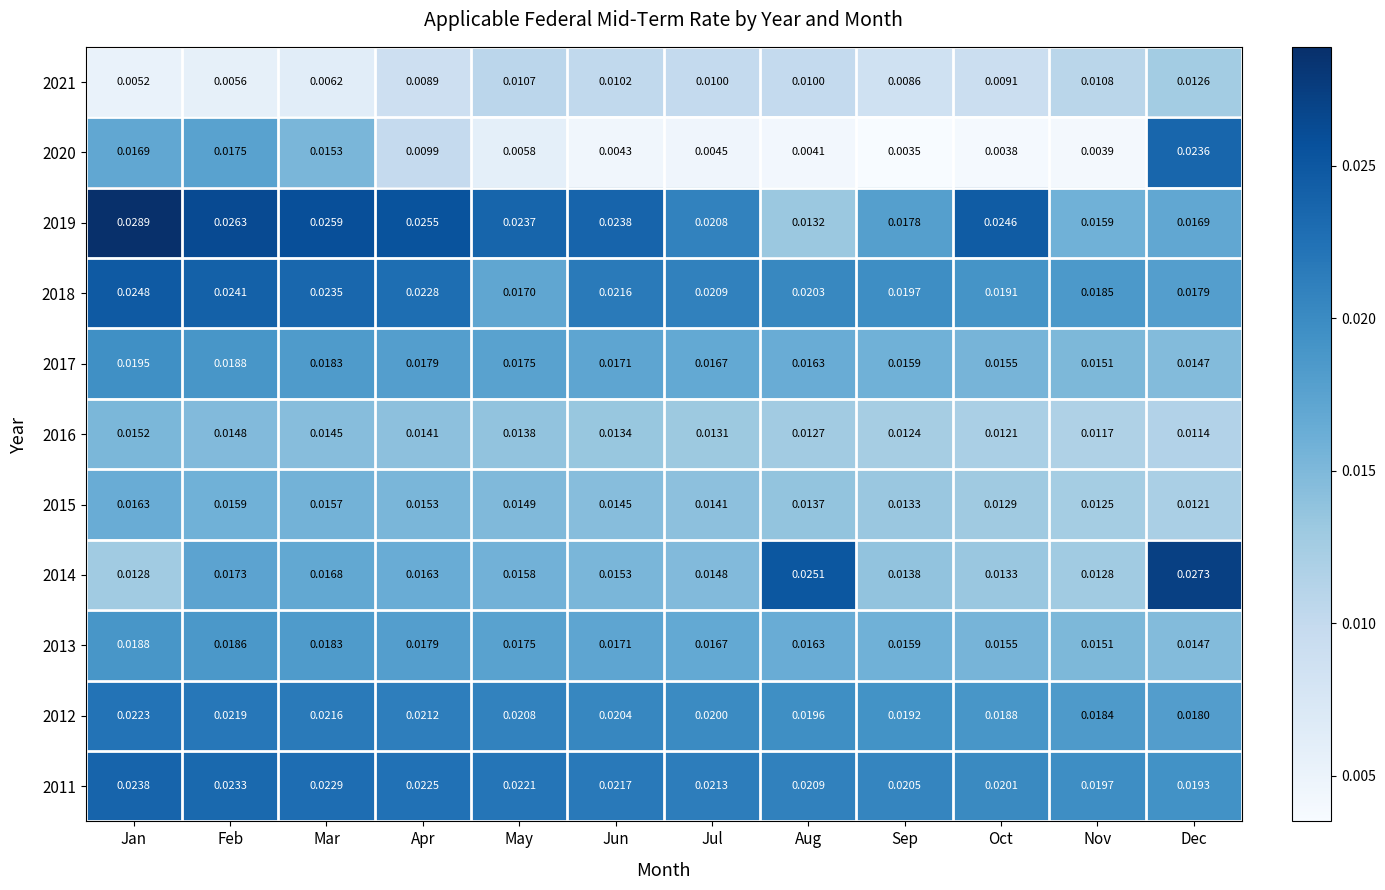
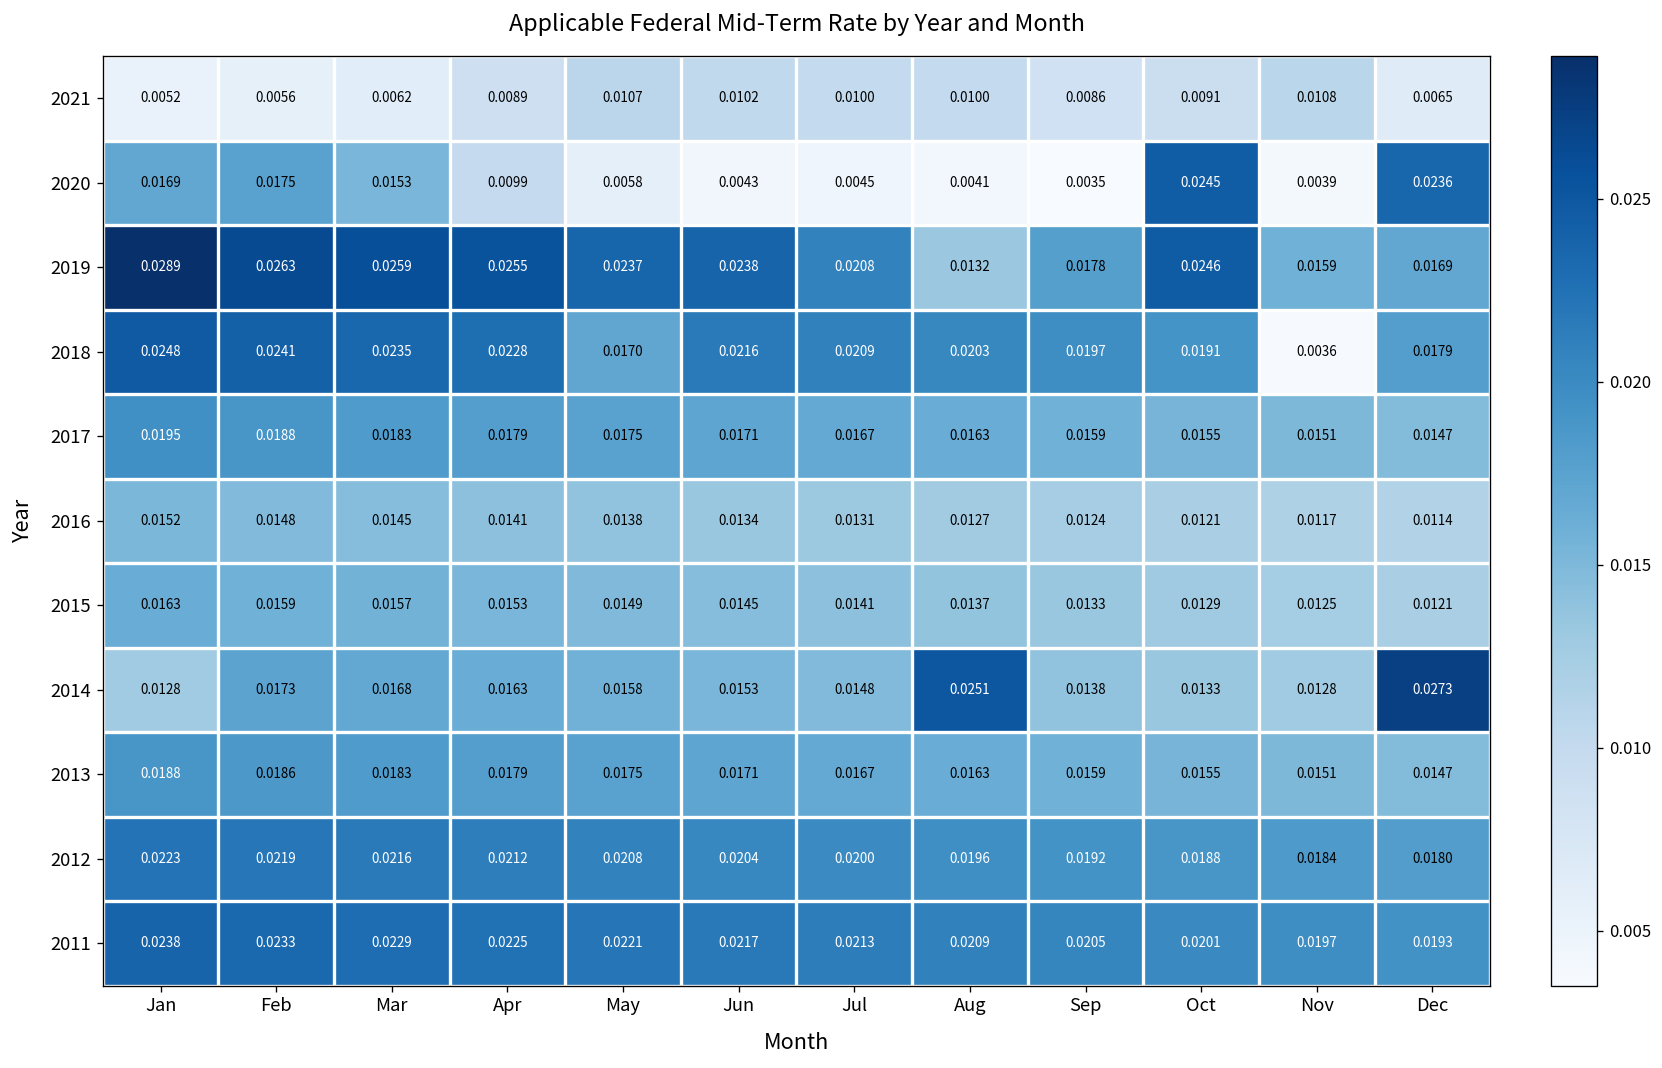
  {
    "2021": {
      "Jan": 0.0052,
      "Feb": 0.0056,
      "Mar": 0.0062,
      "Apr": 0.0089,
      "May": 0.0107,
      "Jun": 0.0102,
      "Jul": 0.0100,
      "Aug": 0.0100,
      "Sep": 0.0086,
      "Oct": 0.0091,
      "Nov": 0.0108,
-     "Dec": 0.0126
+     "Dec": 0.0065
    },
    "2020": {
      "Jan": 0.0169,
      "Feb": 0.0175,
      "Mar": 0.0153,
      "Apr": 0.0099,
      "May": 0.0058,
      "Jun": 0.0043,
      "Jul": 0.0045,
      "Aug": 0.0041,
      "Sep": 0.0035,
-     "Oct": 0.0038,
+     "Oct": 0.0245,
      "Nov": 0.0039,
      "Dec": 0.0236
    },
    "2019": {
      "Jan": 0.0289,
      "Feb": 0.0263,
      "Mar": 0.0259,
      "Apr": 0.0255,
      "May": 0.0237,
      "Jun": 0.0238,
      "Jul": 0.0208,
      "Aug": 0.0132,
      "Sep": 0.0178,
      "Oct": 0.0246,
      "Nov": 0.0159,
      "Dec": 0.0169
    },
    "2018": {
      "Jan": 0.0248,
      "Feb": 0.0241,
      "Mar": 0.0235,
      "Apr": 0.0228,
      "May": 0.0170,
      "Jun": 0.0216,
      "Jul": 0.0209,
      "Aug": 0.0203,
      "Sep": 0.0197,
      "Oct": 0.0191,
-     "Nov": 0.0185,
+     "Nov": 0.0036,
      "Dec": 0.0179
    },
    "2017": {
      "Jan": 0.0195,
      "Feb": 0.0188,
      "Mar": 0.0183,
      "Apr": 0.0179,
      "May": 0.0175,
      "Jun": 0.0171,
      "Jul": 0.0167,
      "Aug": 0.0163,
      "Sep": 0.0159,
      "Oct": 0.0155,
      "Nov": 0.0151,
      "Dec": 0.0147
    },
    "2016": {
      "Jan": 0.0152,
      "Feb": 0.0148,
      "Mar": 0.0145,
      "Apr": 0.0141,
      "May": 0.0138,
      "Jun": 0.0134,
      "Jul": 0.0131,
      "Aug": 0.0127,
      "Sep": 0.0124,
      "Oct": 0.0121,
      "Nov": 0.0117,
      "Dec": 0.0114
    },
    "2015": {
      "Jan": 0.0163,
      "Feb": 0.0159,
      "Mar": 0.0157,
      "Apr": 0.0153,
      "May": 0.0149,
      "Jun": 0.0145,
      "Jul": 0.0141,
      "Aug": 0.0137,
      "Sep": 0.0133,
      "Oct": 0.0129,
      "Nov": 0.0125,
      "Dec": 0.0121
    },
    "2014": {
      "Jan": 0.0128,
      "Feb": 0.0173,
      "Mar": 0.0168,
      "Apr": 0.0163,
      "May": 0.0158,
      "Jun": 0.0153,
      "Jul": 0.0148,
      "Aug": 0.0251,
      "Sep": 0.0138,
      "Oct": 0.0133,
      "Nov": 0.0128,
      "Dec": 0.0273
    },
    "2013": {
      "Jan": 0.0188,
      "Feb": 0.0186,
      "Mar": 0.0183,
      "Apr": 0.0179,
      "May": 0.0175,
      "Jun": 0.0171,
      "Jul": 0.0167,
      "Aug": 0.0163,
      "Sep": 0.0159,
      "Oct": 0.0155,
      "Nov": 0.0151,
      "Dec": 0.0147
    },
    "2012": {
      "Jan": 0.0223,
      "Feb": 0.0219,
      "Mar": 0.0216,
      "Apr": 0.0212,
      "May": 0.0208,
      "Jun": 0.0204,
      "Jul": 0.0200,
      "Aug": 0.0196,
      "Sep": 0.0192,
      "Oct": 0.0188,
      "Nov": 0.0184,
      "Dec": 0.0180
    },
    "2011": {
      "Jan": 0.0238,
      "Feb": 0.0233,
      "Mar": 0.0229,
      "Apr": 0.0225,
      "May": 0.0221,
      "Jun": 0.0217,
      "Jul": 0.0213,
      "Aug": 0.0209,
      "Sep": 0.0205,
      "Oct": 0.0201,
      "Nov": 0.0197,
      "Dec": 0.0193
    }
  }
